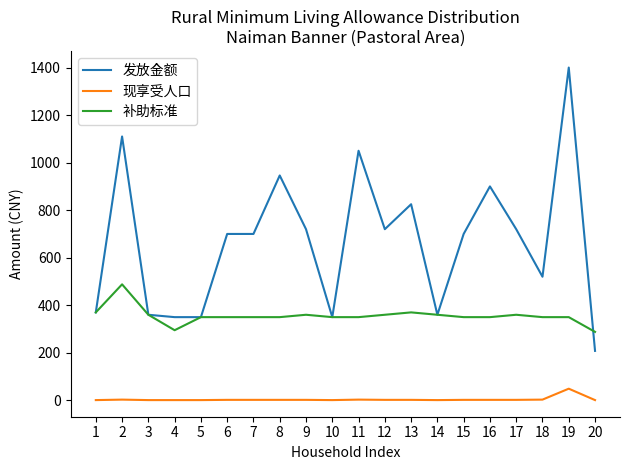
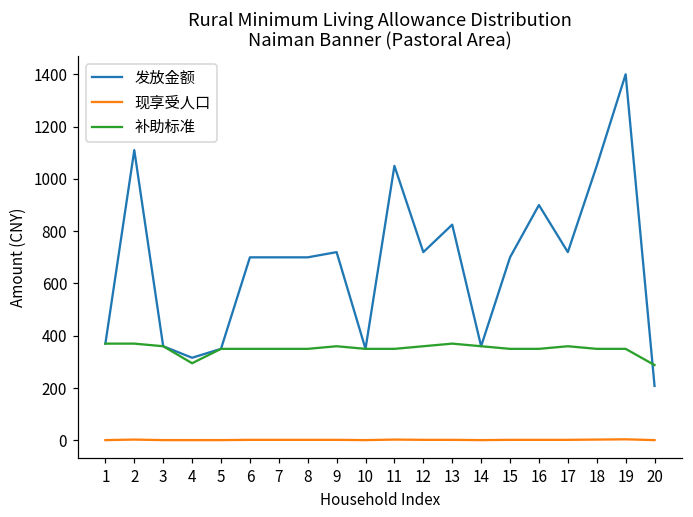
  {
    "发放金额": {
      "2": 1110,
-     "4": 350,
+     "4": 320,
      "6": 700,
      "7": 700,
-     "8": 950,
+     "8": 700,
      "9": 720,
      "11": 1050,
      "12": 720,
      "13": 830,
      "15": 700,
      "16": 900,
      "17": 720,
-     "18": 520,
+     "18": 1050,
      "19": 1400,
      "20": 210
    },
    "现享受人口": {
      "1": 0,
      "2": 0,
      "3": 0,
      "4": 0,
      "5": 0,
      "6": 0,
      "7": 0,
      "8": 0,
      "9": 0,
      "10": 0,
      "11": 0,
      "12": 0,
      "13": 0,
      "14": 0,
      "15": 0,
      "16": 0,
      "17": 0,
      "18": 0,
-     "19": 50,
+     "19": 0,
      "20": 0
    },
    "补助标准": {
-     "2": 490,
+     "2": 370,
      "4": 300,
      "6": 350,
      "7": 350,
      "8": 350,
      "9": 360,
      "11": 350,
      "12": 360,
      "13": 370,
      "15": 350,
      "16": 350,
      "17": 360,
      "18": 350,
      "19": 350,
      "20": 290
    }
  }
